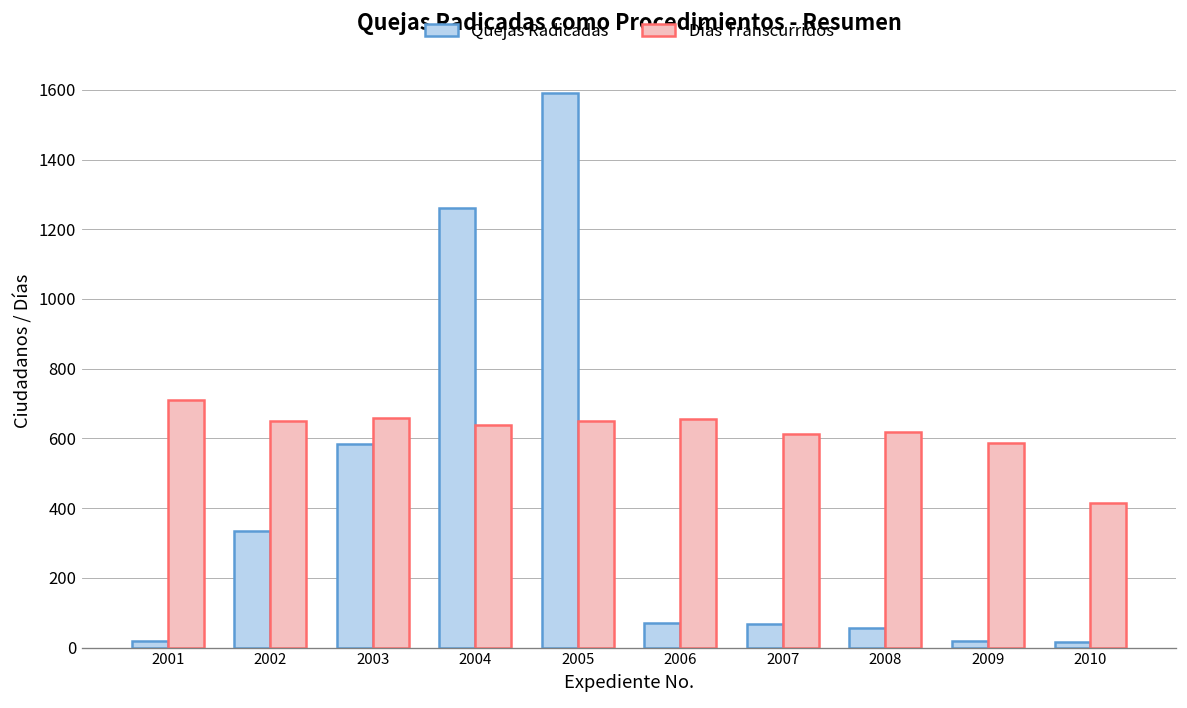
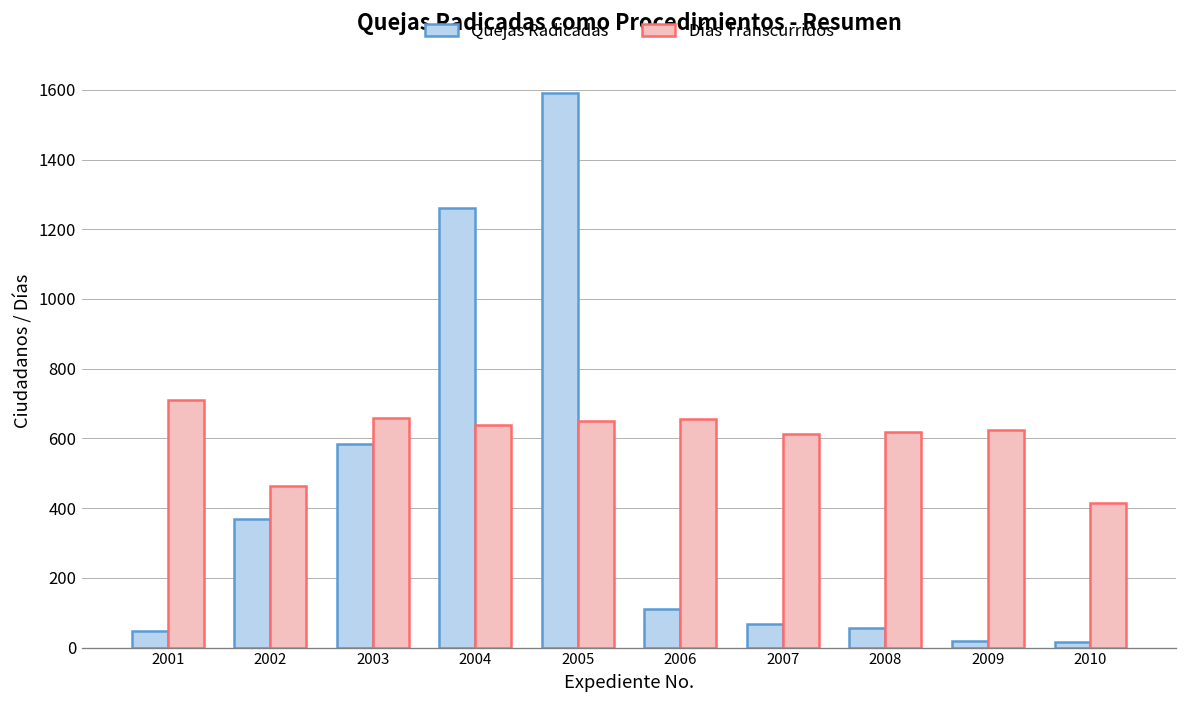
  {
    "Quejas Radicadas": {
-     "2001": 20,
-     "2002": 340,
+     "2001": 50,
+     "2002": 370,
      "2003": 580,
      "2004": 1260,
      "2005": 1590,
-     "2006": 70,
+     "2006": 110,
      "2007": 70,
      "2008": 60,
      "2009": 20,
      "2010": 20
    },
    "Días Transcurridos": {
      "2001": 710,
-     "2002": 650,
+     "2002": 460,
      "2003": 660,
      "2004": 640,
      "2005": 650,
      "2006": 660,
      "2007": 610,
      "2008": 620,
-     "2009": 590,
+     "2009": 630,
      "2010": 420
    }
  }
